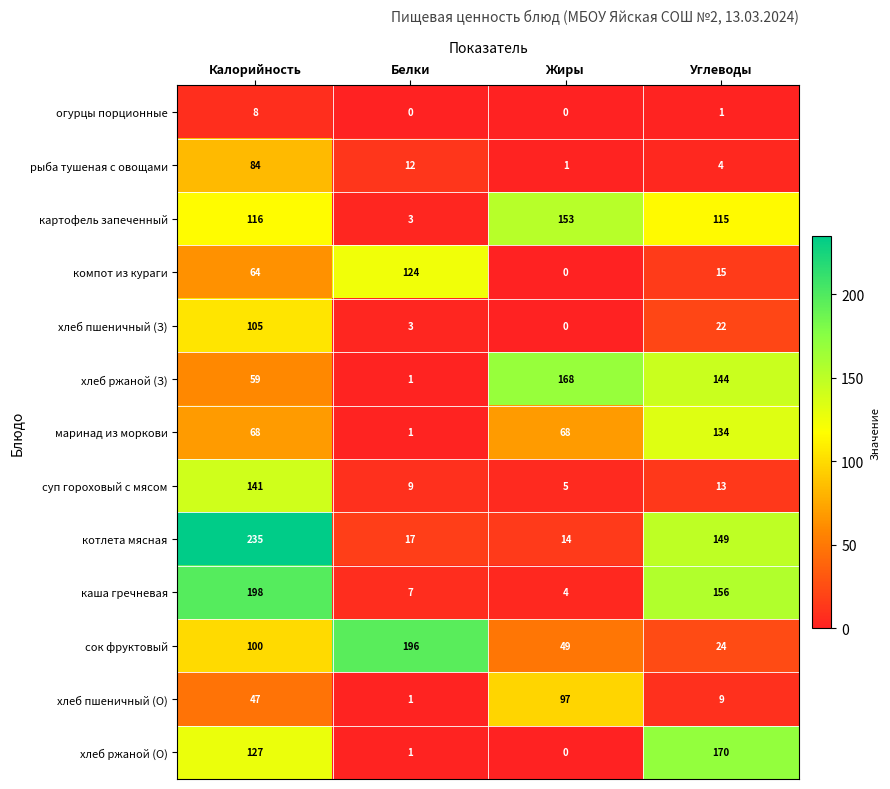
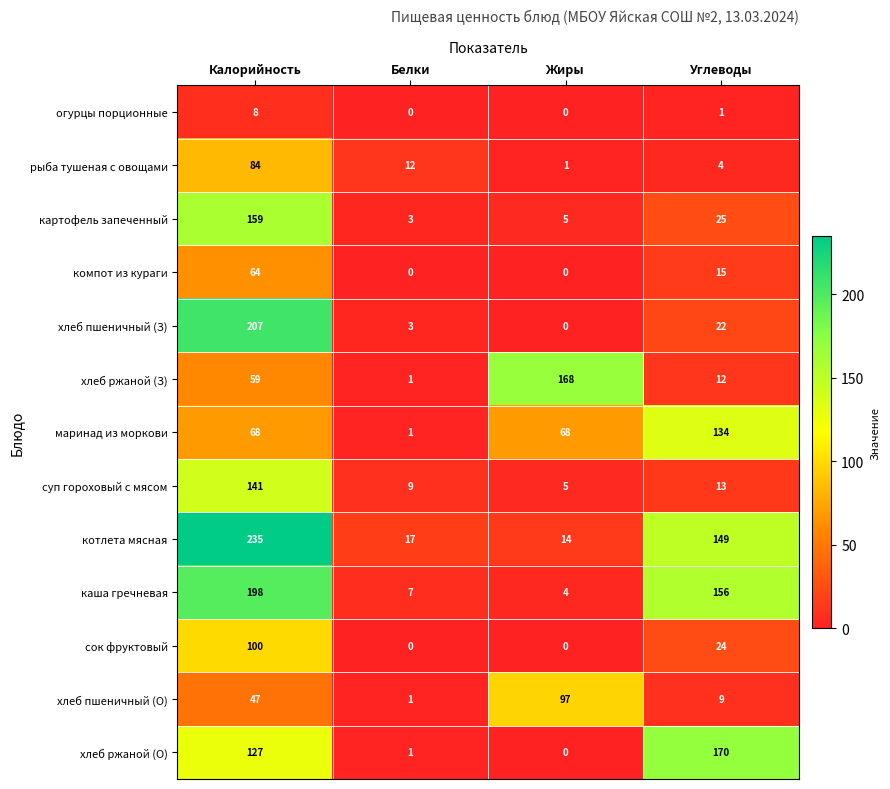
  {
    "огурцы порционные": {
      "Калорийность": 8,
      "Белки": 0,
      "Жиры": 0,
      "Углеводы": 1
    },
    "рыба тушеная с овощами": {
      "Калорийность": 84,
      "Белки": 12,
      "Жиры": 1,
      "Углеводы": 4
    },
    "картофель запеченный": {
-     "Калорийность": 116,
+     "Калорийность": 159,
      "Белки": 3,
-     "Жиры": 153,
-     "Углеводы": 115
+     "Жиры": 5,
+     "Углеводы": 25
    },
    "компот из кураги": {
      "Калорийность": 64,
-     "Белки": 124,
+     "Белки": 0,
      "Жиры": 0,
      "Углеводы": 15
    },
    "хлеб пшеничный (З)": {
-     "Калорийность": 105,
+     "Калорийность": 207,
      "Белки": 3,
      "Жиры": 0,
      "Углеводы": 22
    },
    "хлеб ржаной (З)": {
      "Калорийность": 59,
      "Белки": 1,
      "Жиры": 168,
-     "Углеводы": 144
+     "Углеводы": 12
    },
    "маринад из моркови": {
      "Калорийность": 68,
      "Белки": 1,
      "Жиры": 68,
      "Углеводы": 134
    },
    "суп гороховый с мясом": {
      "Калорийность": 141,
      "Белки": 9,
      "Жиры": 5,
      "Углеводы": 13
    },
    "котлета мясная": {
      "Калорийность": 235,
      "Белки": 17,
      "Жиры": 14,
      "Углеводы": 149
    },
    "каша гречневая": {
      "Калорийность": 198,
      "Белки": 7,
      "Жиры": 4,
      "Углеводы": 156
    },
    "сок фруктовый": {
      "Калорийность": 100,
-     "Белки": 196,
-     "Жиры": 49,
+     "Белки": 0,
+     "Жиры": 0,
      "Углеводы": 24
    },
    "хлеб пшеничный (О)": {
      "Калорийность": 47,
      "Белки": 1,
      "Жиры": 97,
      "Углеводы": 9
    },
    "хлеб ржаной (О)": {
      "Калорийность": 127,
      "Белки": 1,
      "Жиры": 0,
      "Углеводы": 170
    }
  }
